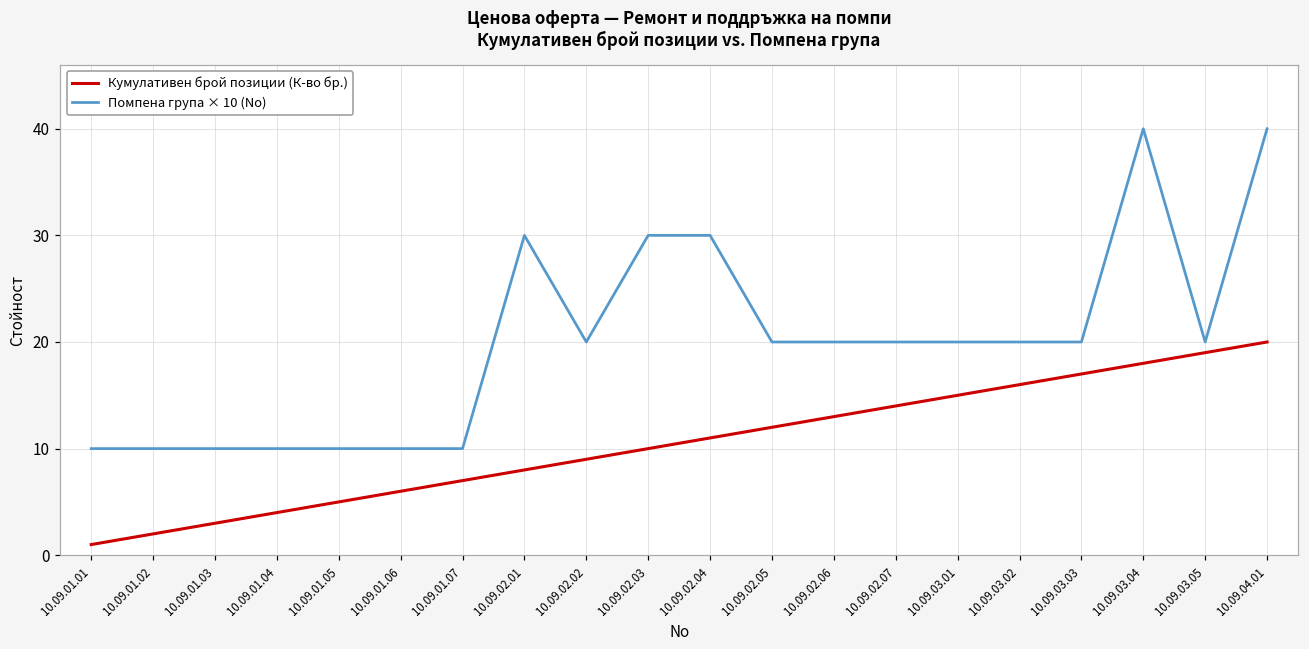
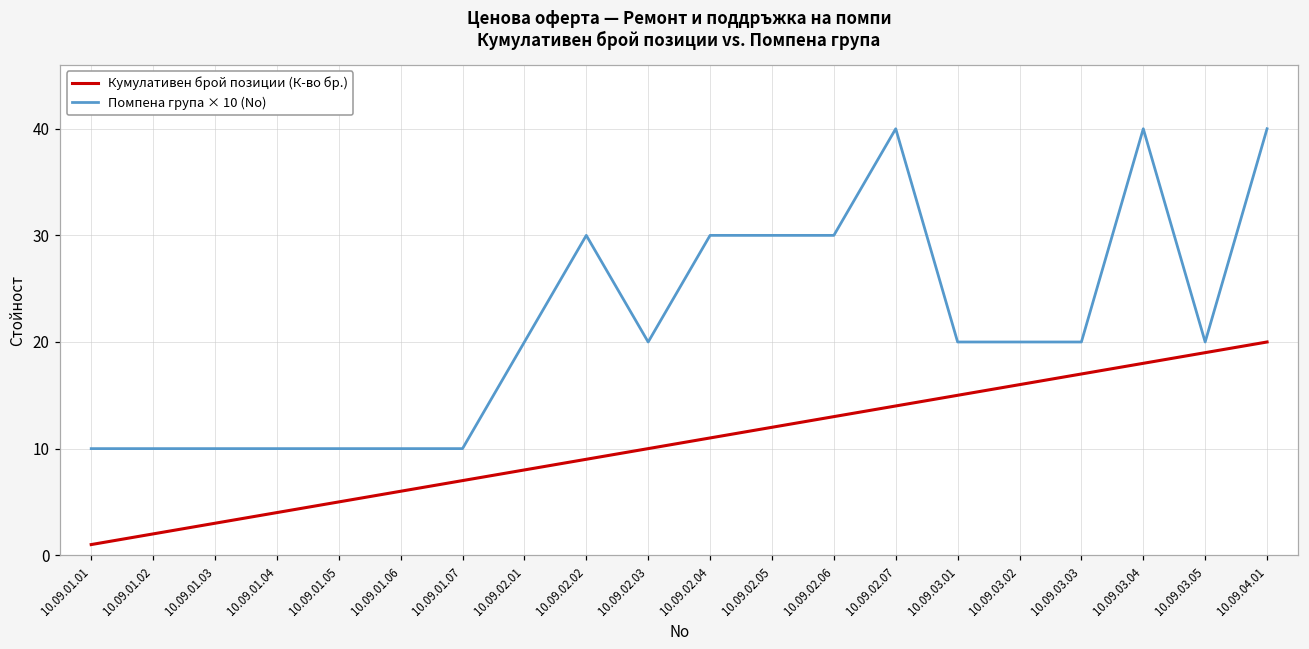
  {
    "Кумулативен брой позиции (К-во бр.)": {
      "10.09.01.01": 1,
      "10.09.01.02": 2,
      "10.09.01.03": 3,
      "10.09.01.04": 4,
      "10.09.01.05": 5,
      "10.09.01.06": 6,
      "10.09.01.07": 7,
      "10.09.02.01": 8,
      "10.09.02.02": 9,
      "10.09.02.03": 10,
      "10.09.02.04": 11,
      "10.09.02.05": 12,
      "10.09.02.06": 13,
      "10.09.02.07": 14,
      "10.09.03.01": 15,
      "10.09.03.02": 16,
      "10.09.03.03": 17,
      "10.09.03.04": 18,
      "10.09.03.05": 19,
      "10.09.04.01": 20
    },
    "Помпена група × 10 (No)": {
      "10.09.01.01": 10,
      "10.09.01.02": 10,
      "10.09.01.03": 10,
      "10.09.01.04": 10,
      "10.09.01.05": 10,
      "10.09.01.06": 10,
      "10.09.01.07": 10,
-     "10.09.02.01": 30,
-     "10.09.02.02": 20,
-     "10.09.02.03": 30,
+     "10.09.02.01": 20,
+     "10.09.02.02": 30,
+     "10.09.02.03": 20,
      "10.09.02.04": 30,
-     "10.09.02.05": 20,
-     "10.09.02.06": 20,
-     "10.09.02.07": 20,
+     "10.09.02.05": 30,
+     "10.09.02.06": 30,
+     "10.09.02.07": 40,
      "10.09.03.01": 20,
      "10.09.03.02": 20,
      "10.09.03.03": 20,
      "10.09.03.04": 40,
      "10.09.03.05": 20,
      "10.09.04.01": 40
    }
  }
